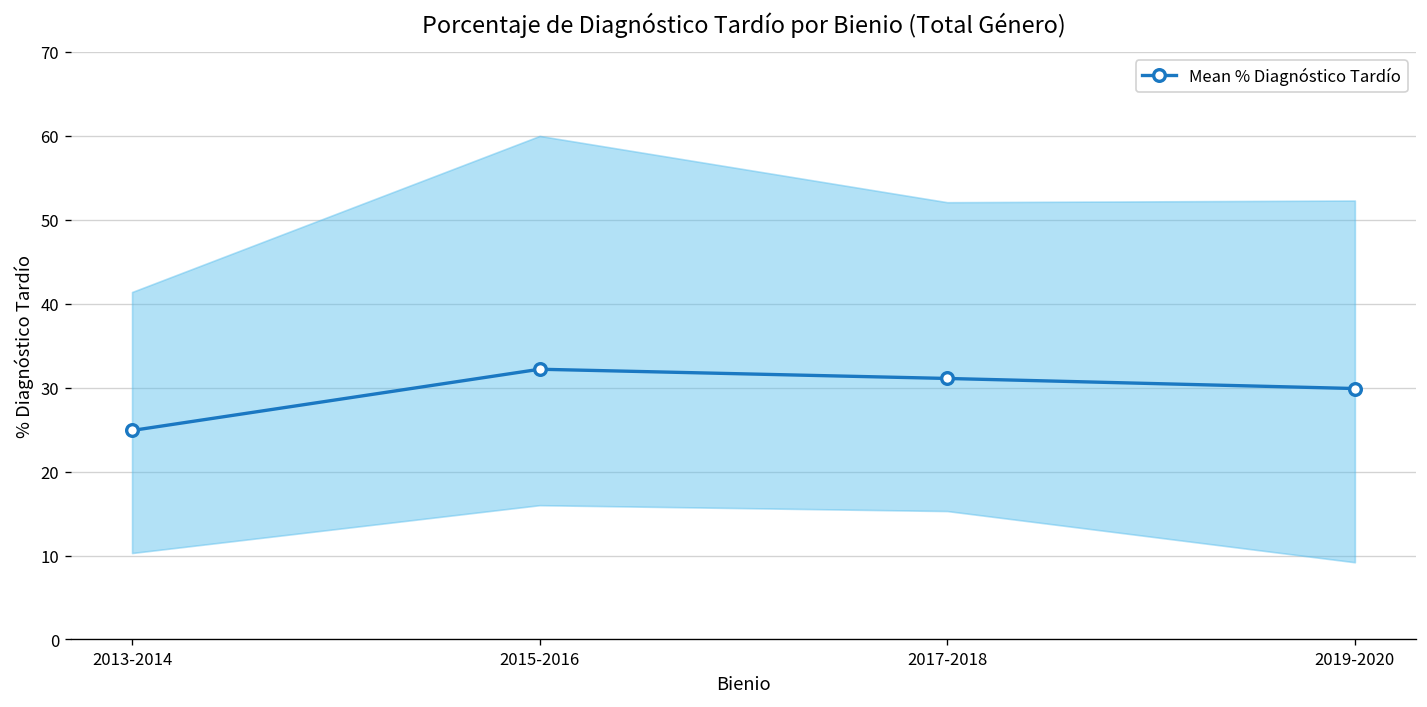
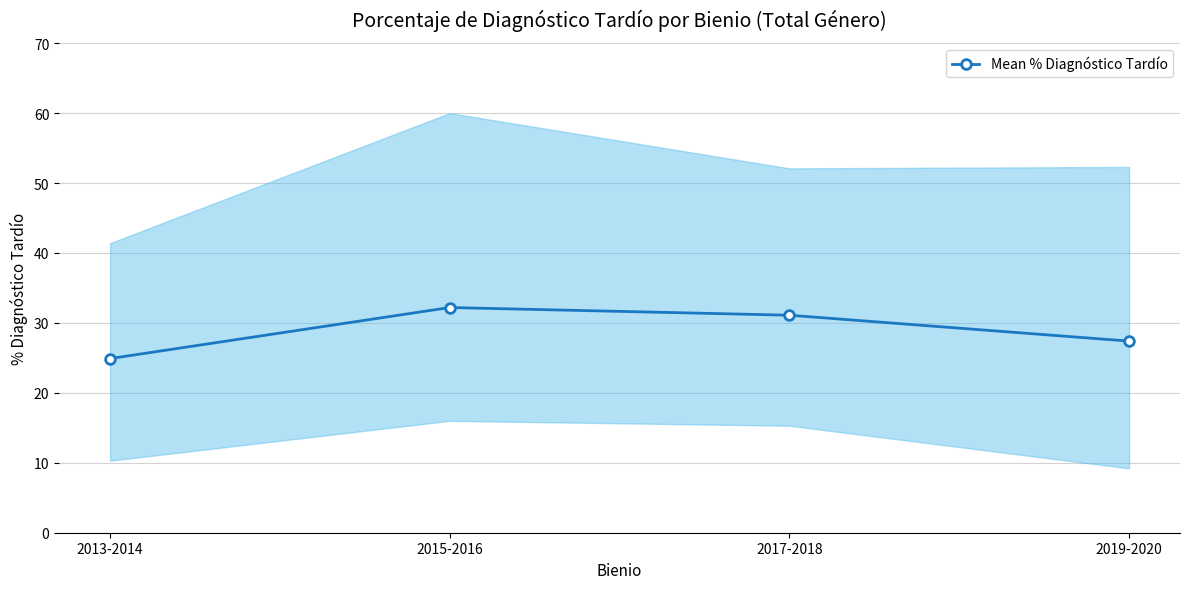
  {
    "Mean % Diagnóstico Tardío": {
      "2013-2014": 25,
      "2015-2016": 32,
      "2017-2018": 31,
-     "2019-2020": 30
+     "2019-2020": 27
    }
  }
